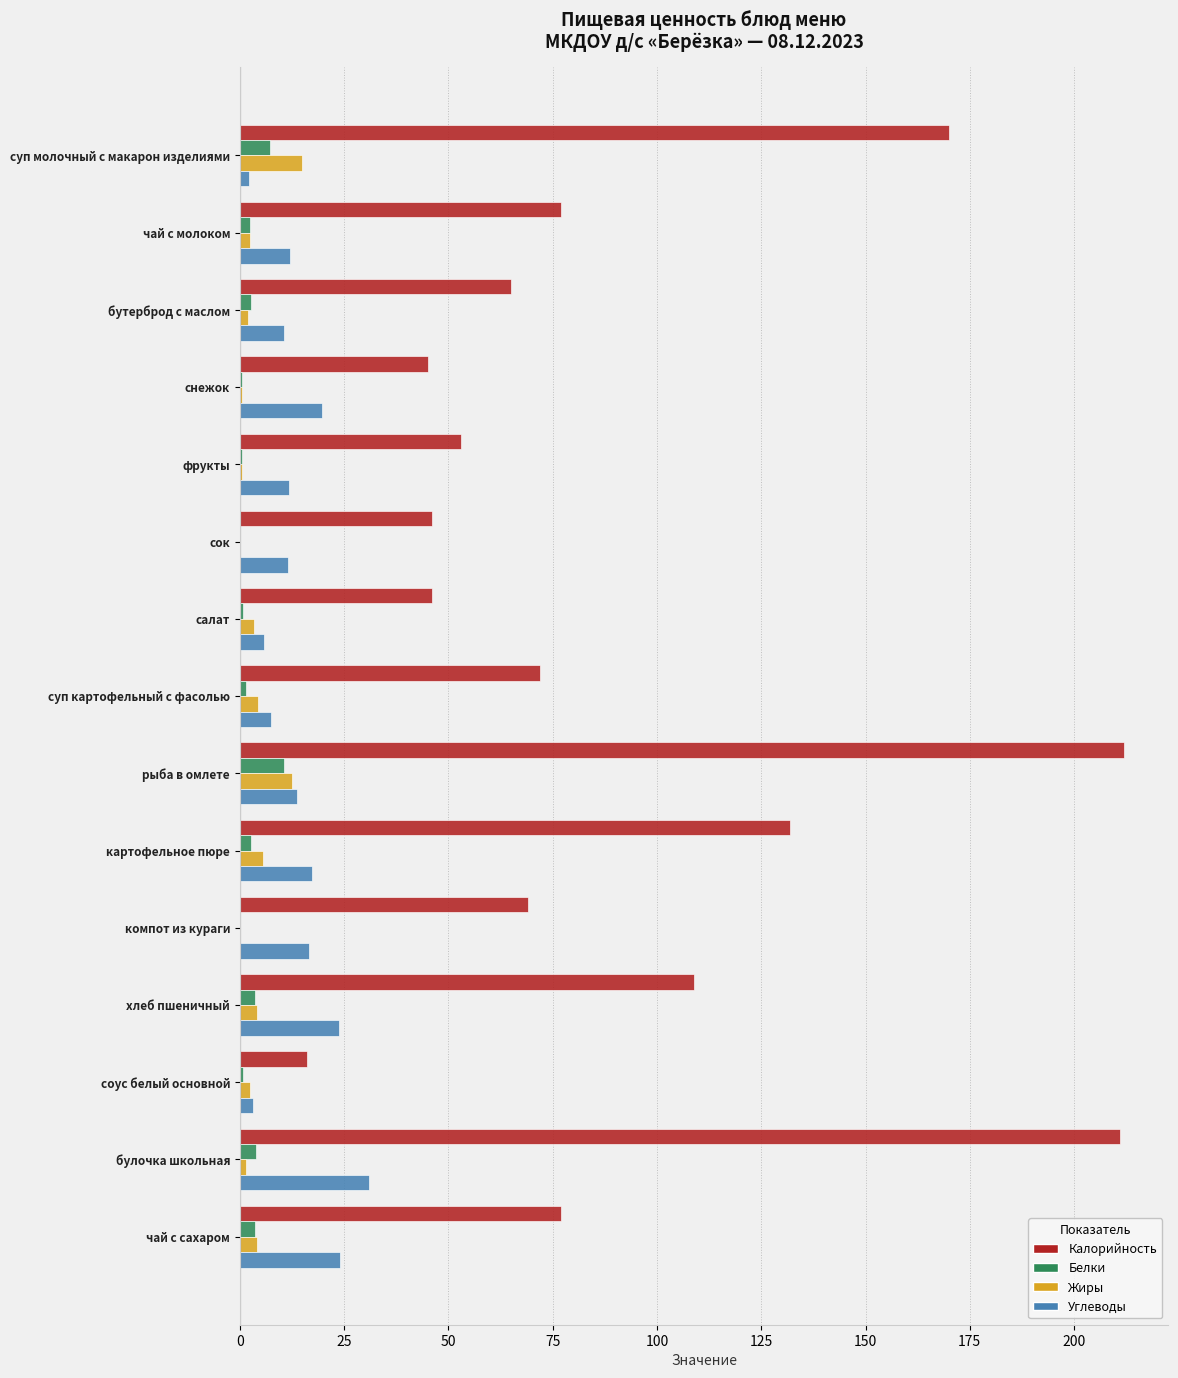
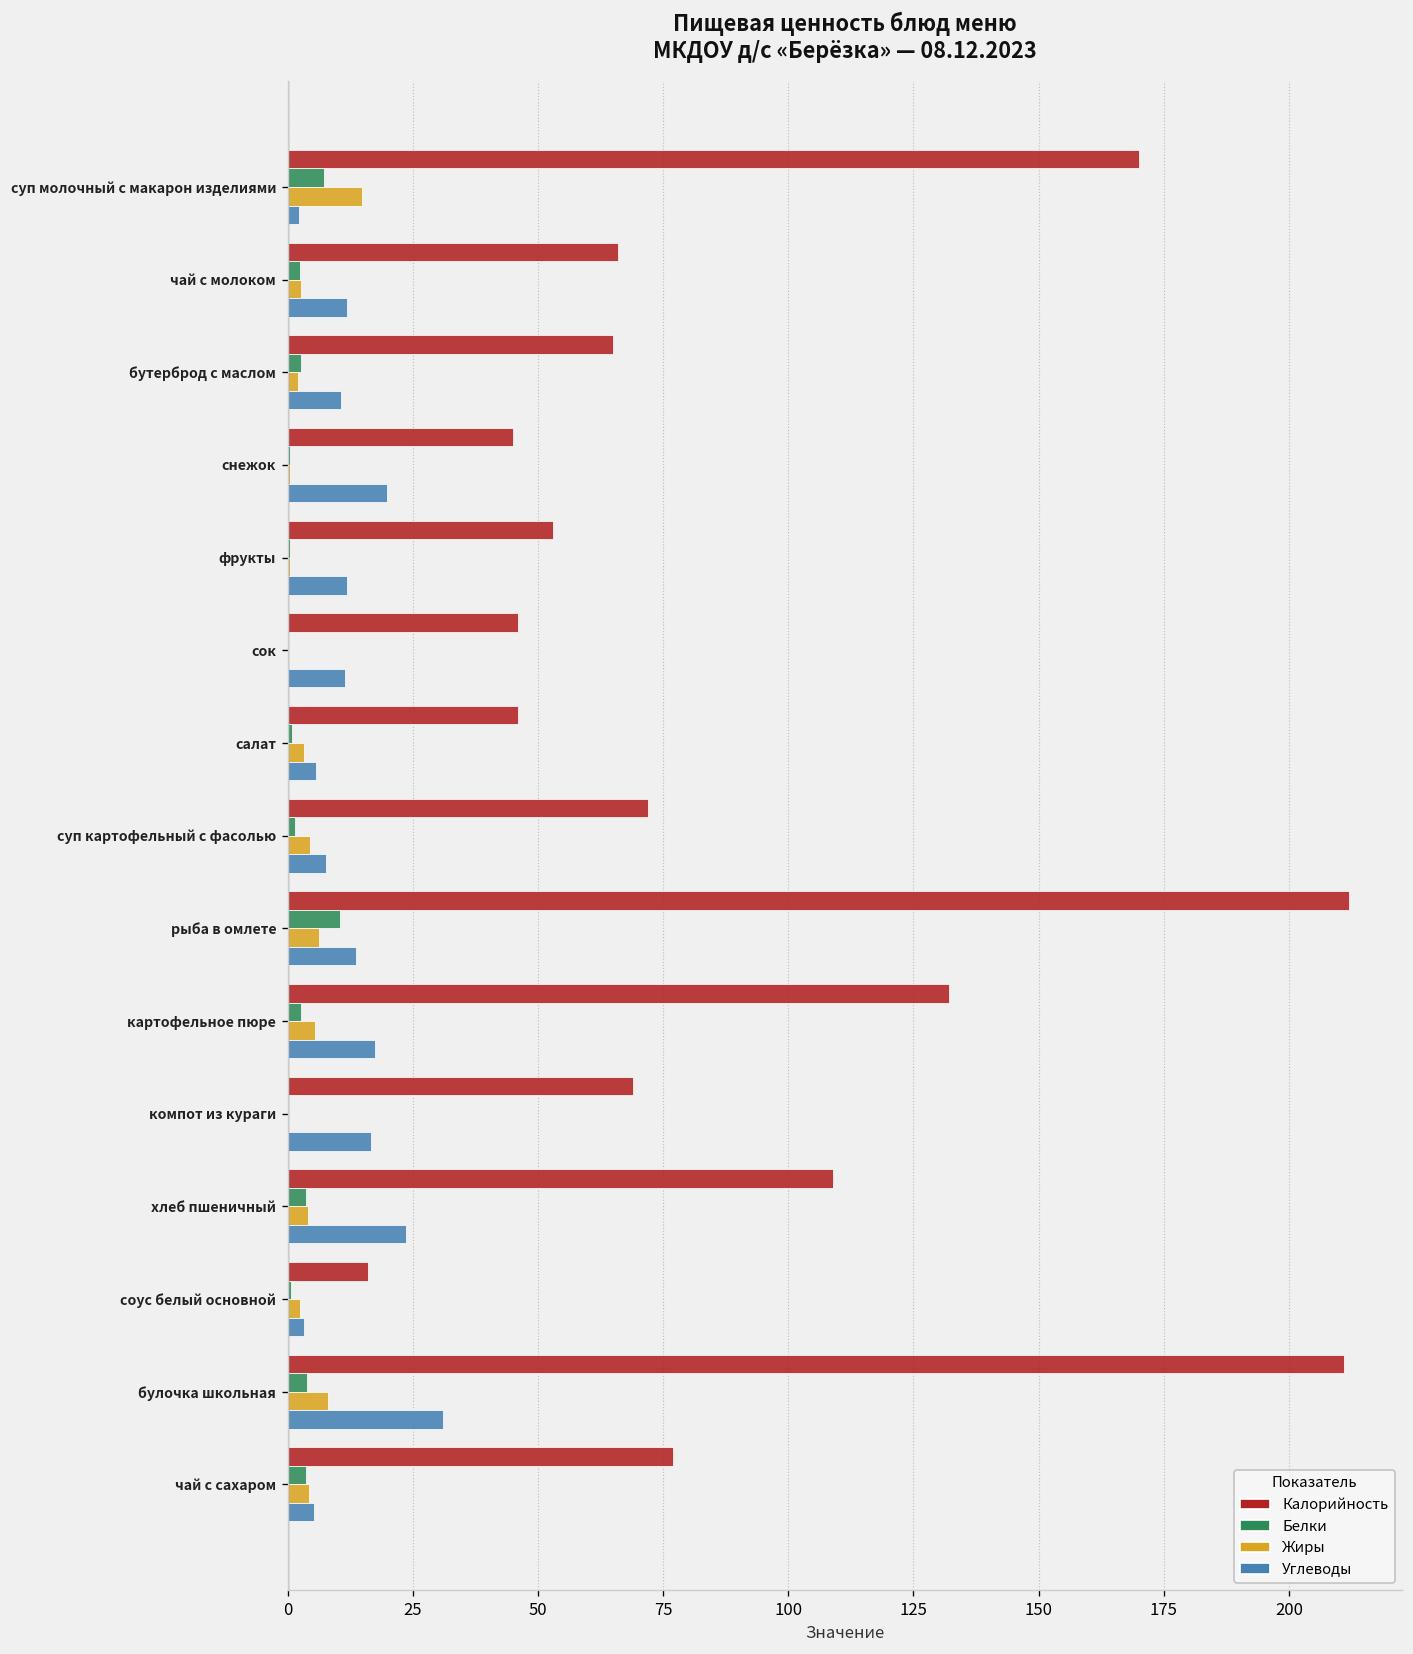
  {
    "Калорийность": {
      "суп молочный с макарон изделиями": 170,
-     "чай с молоком": 77,
+     "чай с молоком": 66,
      "бутерброд с маслом": 65,
      "снежок": 45,
      "фрукты": 53,
      "сок": 46,
      "салат": 46,
      "суп картофельный с фасолью": 72,
      "рыба в омлете": 212,
      "картофельное пюре": 132,
      "компот из кураги": 69,
      "хлеб пшеничный": 109,
      "соус белый основной": 16,
      "булочка школьная": 211,
      "чай с сахаром": 77
    },
    "Белки": {
      "суп молочный с макарон изделиями": 7,
      "чай с молоком": 2,
      "бутерброд с маслом": 3,
      "сок": 0,
      "салат": 1,
      "суп картофельный с фасолью": 1,
      "рыба в омлете": 11,
      "картофельное пюре": 3,
      "хлеб пшеничный": 4,
      "соус белый основной": 1,
      "булочка школьная": 4,
      "чай с сахаром": 4
    },
    "Жиры": {
      "суп молочный с макарон изделиями": 15,
      "чай с молоком": 3,
      "бутерброд с маслом": 2,
      "сок": 0,
      "салат": 3,
      "суп картофельный с фасолью": 4,
-     "рыба в омлете": 13,
+     "рыба в омлете": 6,
      "картофельное пюре": 5,
      "компот из кураги": 0,
      "хлеб пшеничный": 4,
      "соус белый основной": 2,
-     "булочка школьная": 1,
+     "булочка школьная": 8,
      "чай с сахаром": 4
    },
    "Углеводы": {
      "суп молочный с макарон изделиями": 2,
      "чай с молоком": 12,
      "бутерброд с маслом": 11,
      "снежок": 20,
      "фрукты": 12,
      "сок": 12,
      "салат": 6,
      "суп картофельный с фасолью": 8,
      "рыба в омлете": 14,
      "картофельное пюре": 17,
      "компот из кураги": 17,
      "хлеб пшеничный": 24,
      "соус белый основной": 3,
      "булочка школьная": 31,
-     "чай с сахаром": 24
+     "чай с сахаром": 5
    }
  }
